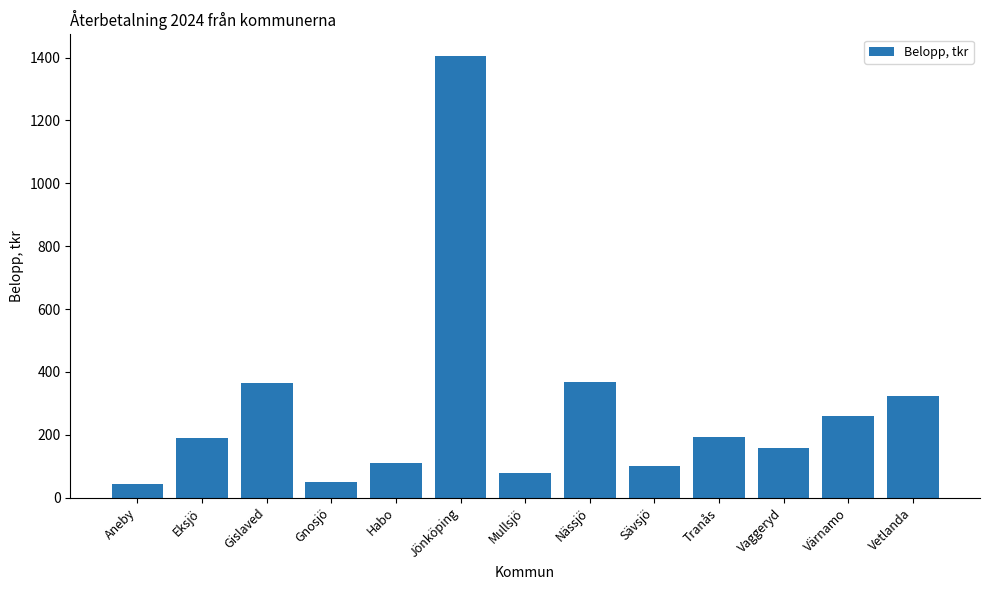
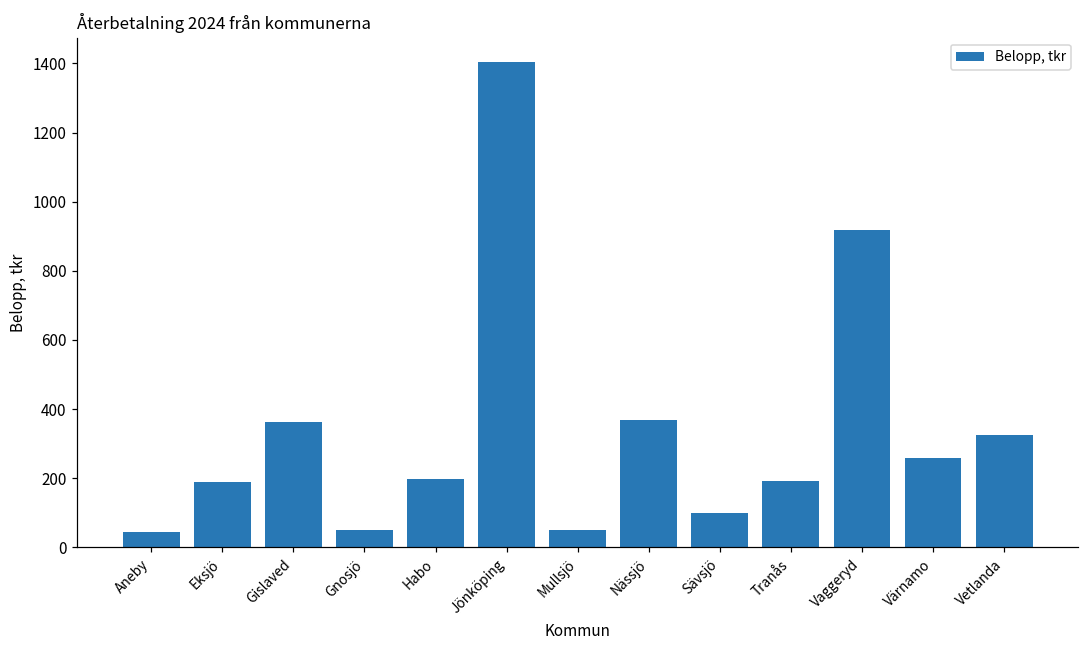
  {
    "Aneby": 40,
    "Eksjö": 190,
    "Gislaved": 360,
    "Gnosjö": 50,
-   "Habo": 110,
+   "Habo": 200,
    "Jönköping": 1400,
-   "Mullsjö": 80,
+   "Mullsjö": 50,
    "Nässjö": 370,
    "Sävsjö": 100,
    "Tranås": 190,
-   "Vaggeryd": 160,
+   "Vaggeryd": 920,
    "Värnamo": 260,
    "Vetlanda": 320
  }
